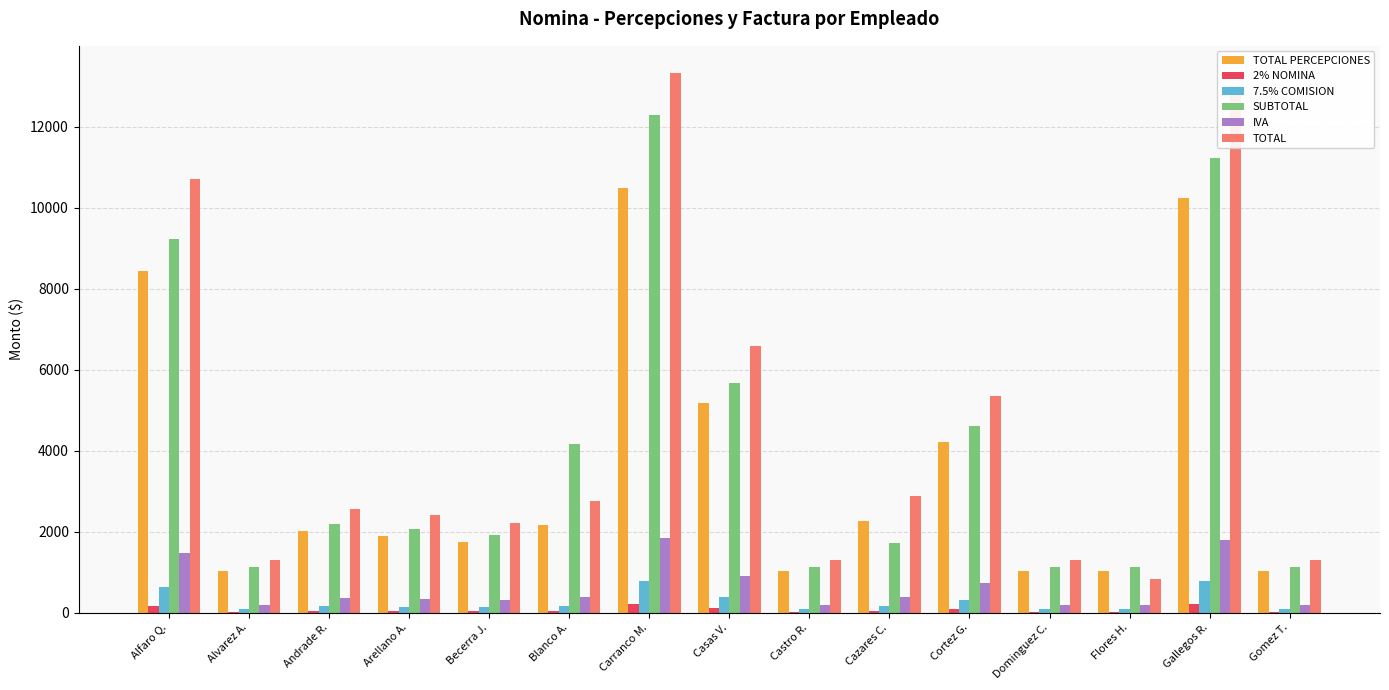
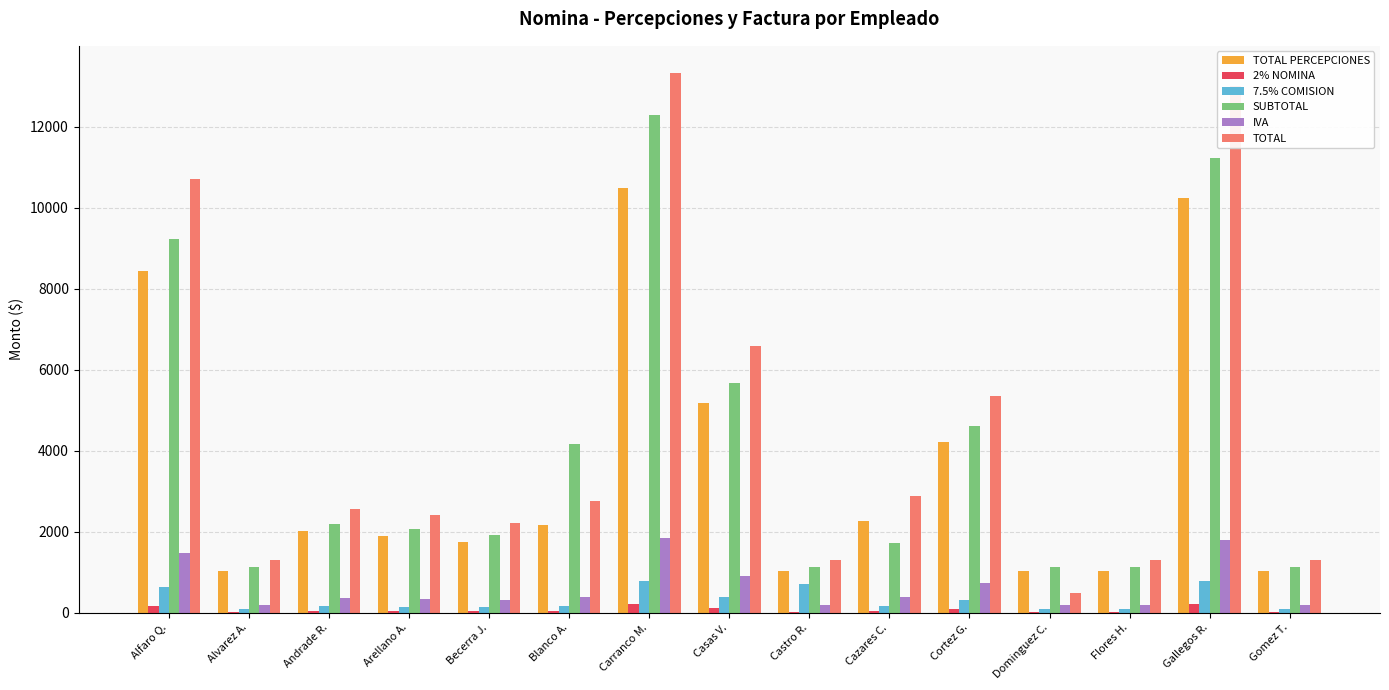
  {
    "TOTAL PERCEPCIONES": {
      "Alfaro Q.": 8400,
      "Alvarez A.": 1000,
      "Andrade R.": 2000,
      "Arellano A.": 1900,
      "Becerra J.": 1800,
      "Blanco A.": 2200,
      "Carranco M.": 10500,
      "Casas V.": 5200,
      "Castro R.": 1000,
      "Cazares C.": 2300,
      "Cortez G.": 4200,
      "Dominguez C.": 1000,
      "Flores H.": 1000,
      "Gallegos R.": 10200,
      "Gomez T.": 1000
    },
    "2% NOMINA": {
      "Alfaro Q.": 200,
      "Carranco M.": 200,
      "Casas V.": 100,
      "Cortez G.": 100,
      "Gallegos R.": 200
    },
    "7.5% COMISION": {
      "Alfaro Q.": 600,
      "Alvarez A.": 100,
      "Andrade R.": 200,
      "Arellano A.": 100,
      "Becerra J.": 100,
      "Blanco A.": 200,
      "Carranco M.": 800,
      "Casas V.": 400,
-     "Castro R.": 100,
+     "Castro R.": 700,
      "Cazares C.": 200,
      "Cortez G.": 300,
      "Dominguez C.": 100,
      "Flores H.": 100,
      "Gallegos R.": 800,
      "Gomez T.": 100
    },
    "SUBTOTAL": {
      "Alfaro Q.": 9200,
      "Alvarez A.": 1100,
      "Andrade R.": 2200,
      "Arellano A.": 2100,
      "Becerra J.": 1900,
      "Blanco A.": 4200,
      "Carranco M.": 12300,
      "Casas V.": 5700,
      "Castro R.": 1100,
      "Cazares C.": 1700,
      "Cortez G.": 4600,
      "Dominguez C.": 1100,
      "Flores H.": 1100,
      "Gallegos R.": 11200,
      "Gomez T.": 1100
    },
    "IVA": {
      "Alfaro Q.": 1500,
      "Alvarez A.": 200,
      "Andrade R.": 400,
      "Arellano A.": 300,
      "Becerra J.": 300,
      "Blanco A.": 400,
      "Carranco M.": 1800,
      "Casas V.": 900,
      "Castro R.": 200,
      "Cazares C.": 400,
      "Cortez G.": 700,
      "Dominguez C.": 200,
      "Flores H.": 200,
      "Gallegos R.": 1800,
      "Gomez T.": 200
    },
    "TOTAL": {
      "Alfaro Q.": 10700,
      "Alvarez A.": 1300,
      "Andrade R.": 2600,
      "Arellano A.": 2400,
      "Becerra J.": 2200,
      "Blanco A.": 2800,
      "Carranco M.": 13300,
      "Casas V.": 6600,
      "Castro R.": 1300,
      "Cazares C.": 2900,
      "Cortez G.": 5300,
-     "Dominguez C.": 1300,
-     "Flores H.": 800,
+     "Dominguez C.": 500,
+     "Flores H.": 1300,
      "Gomez T.": 1300
    }
  }
